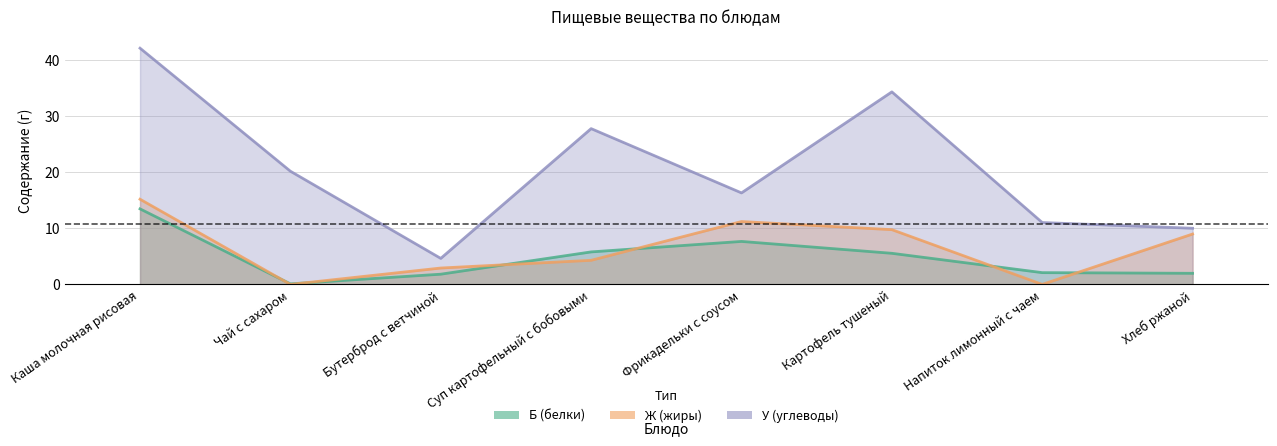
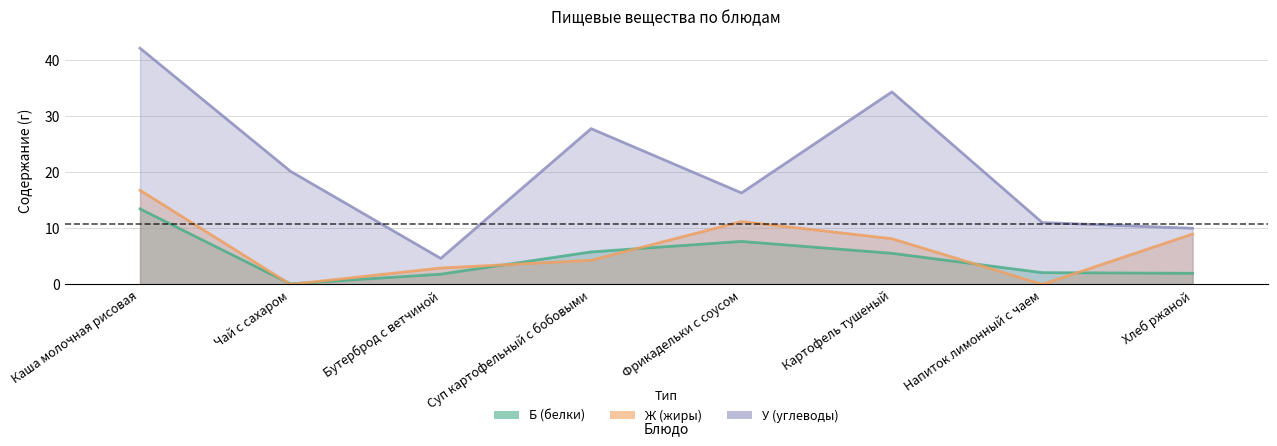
  {
    "Ж (жиры)": {
-     "Каша молочная рисовая": 15,
+     "Каша молочная рисовая": 17,
      "Бутерброд с ветчиной": 3,
      "Суп картофельный с бобовыми": 4,
      "Фрикадельки с соусом": 11,
-     "Картофель тушеный": 10,
+     "Картофель тушеный": 8,
      "Напиток лимонный с чаем": 0,
      "Хлеб ржаной": 9
    }
  }
